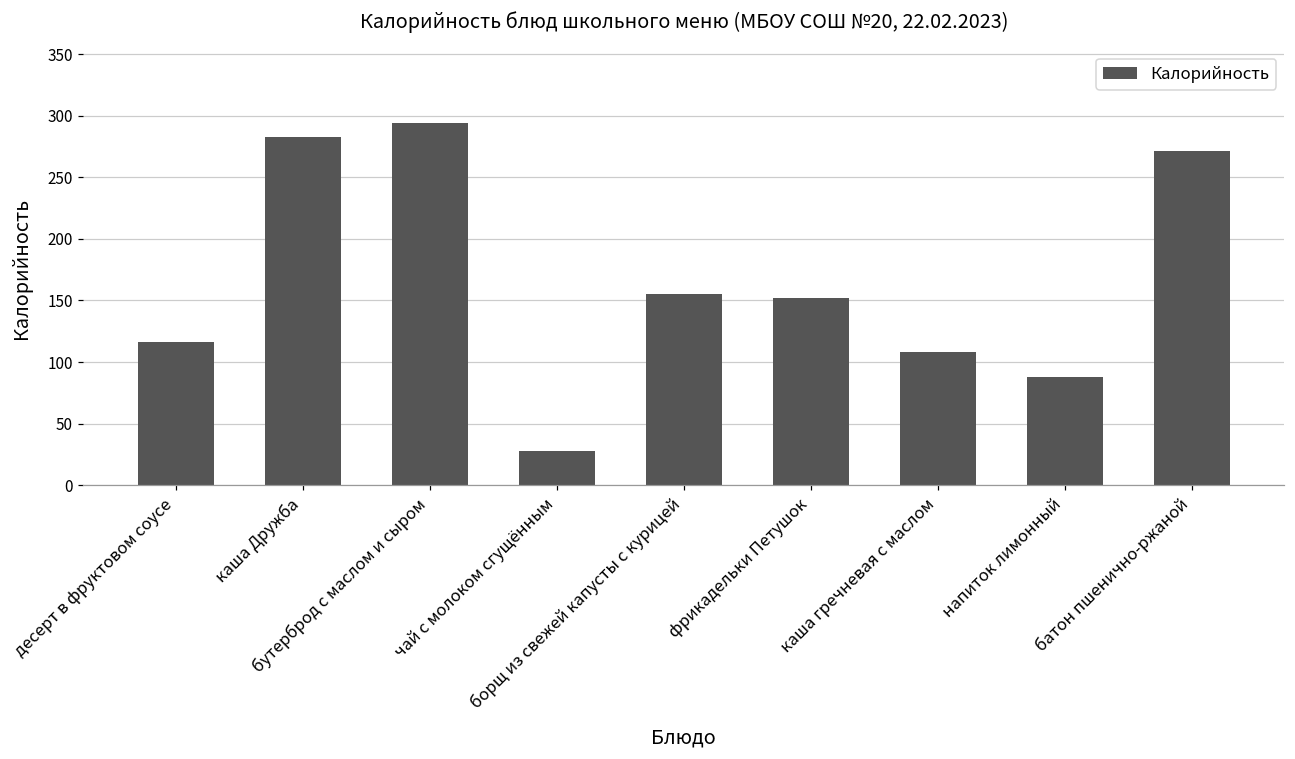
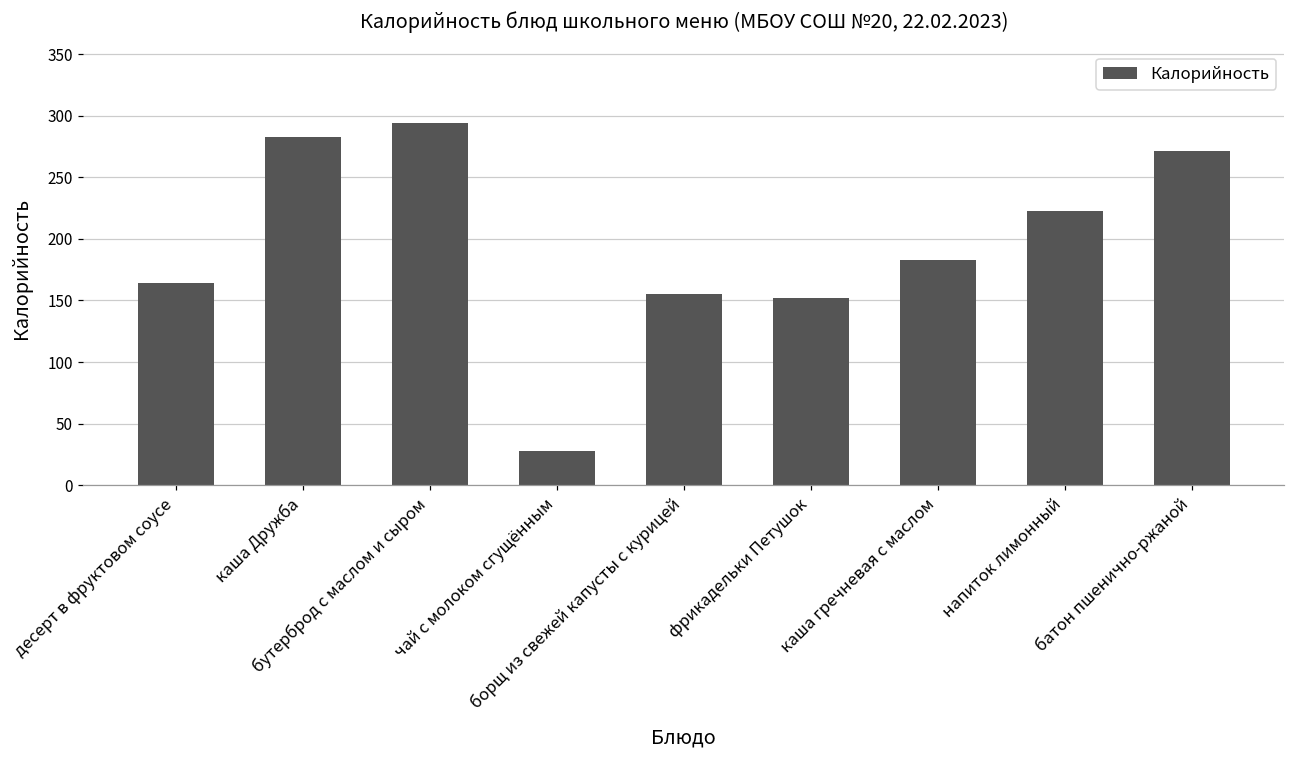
  {
-   "десерт в фруктовом соусе": 116,
+   "десерт в фруктовом соусе": 164,
    "каша Дружба": 283,
    "бутерброд с маслом и сыром": 294,
    "чай с молоком сгущённым": 28,
    "борщ из свежей капусты с курицей": 155,
    "фрикадельки Петушок": 152,
-   "каша гречневая с маслом": 108,
-   "напиток лимонный": 88,
+   "каша гречневая с маслом": 183,
+   "напиток лимонный": 223,
    "батон пшенично-ржаной": 271
  }
